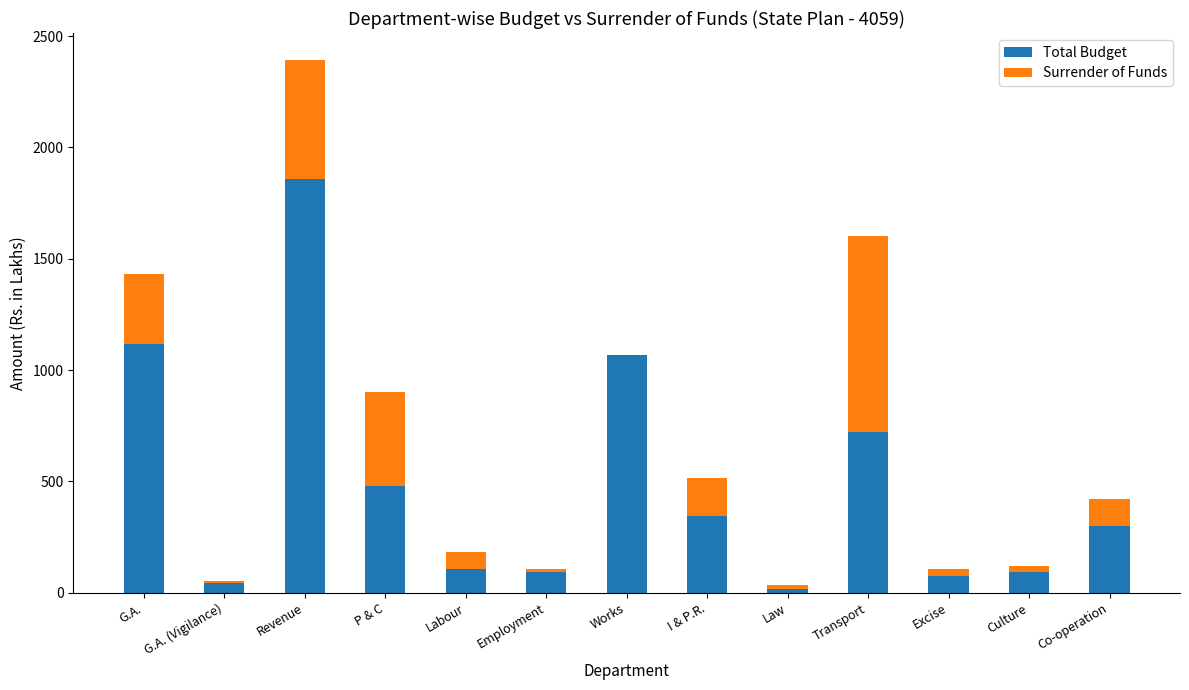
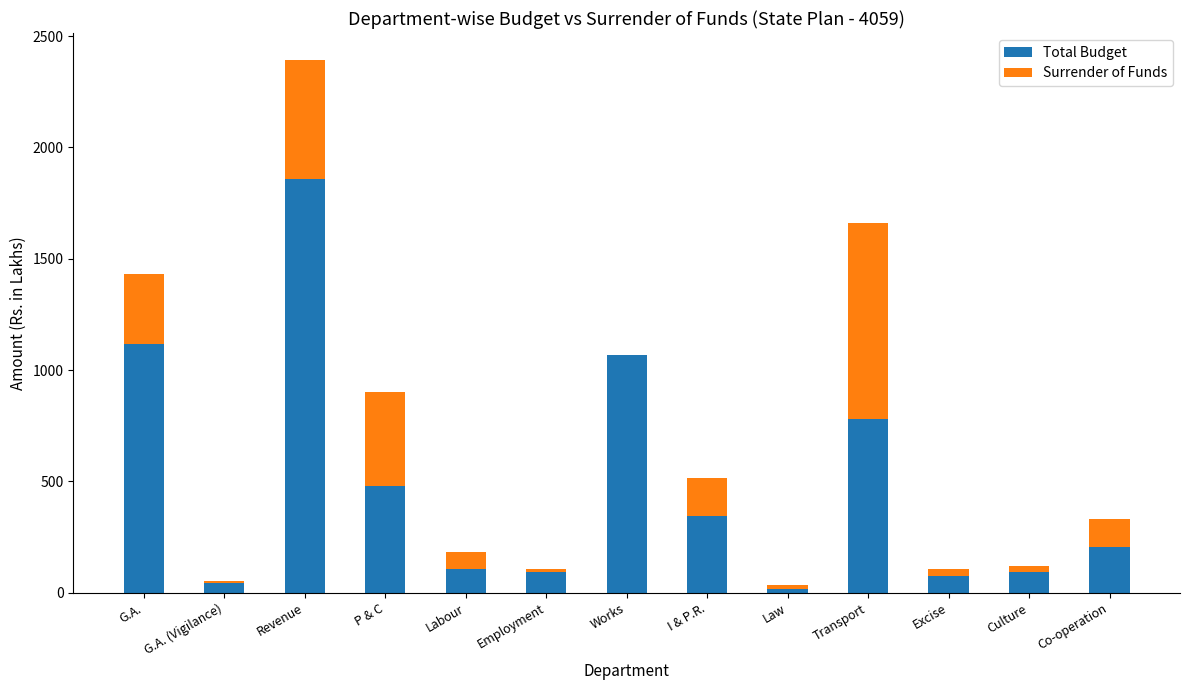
  {
    "Total Budget": {
      "G.A.": 1120,
      "G.A. (Vigilance)": 40,
      "Revenue": 1860,
      "P & C": 480,
      "Labour": 110,
      "Employment": 90,
      "Works": 1070,
      "I & P.R.": 350,
      "Law": 20,
-     "Transport": 720,
+     "Transport": 780,
      "Excise": 80,
      "Culture": 90,
-     "Co-operation": 300
+     "Co-operation": 210
    },
    "Surrender of Funds": {
      "G.A.": 320,
      "Revenue": 540,
      "P & C": 420,
      "Labour": 70,
      "Employment": 10,
      "Works": 0,
      "I & P.R.": 170,
      "Law": 20,
      "Transport": 880,
      "Excise": 30,
      "Culture": 30,
      "Co-operation": 120
    }
  }
